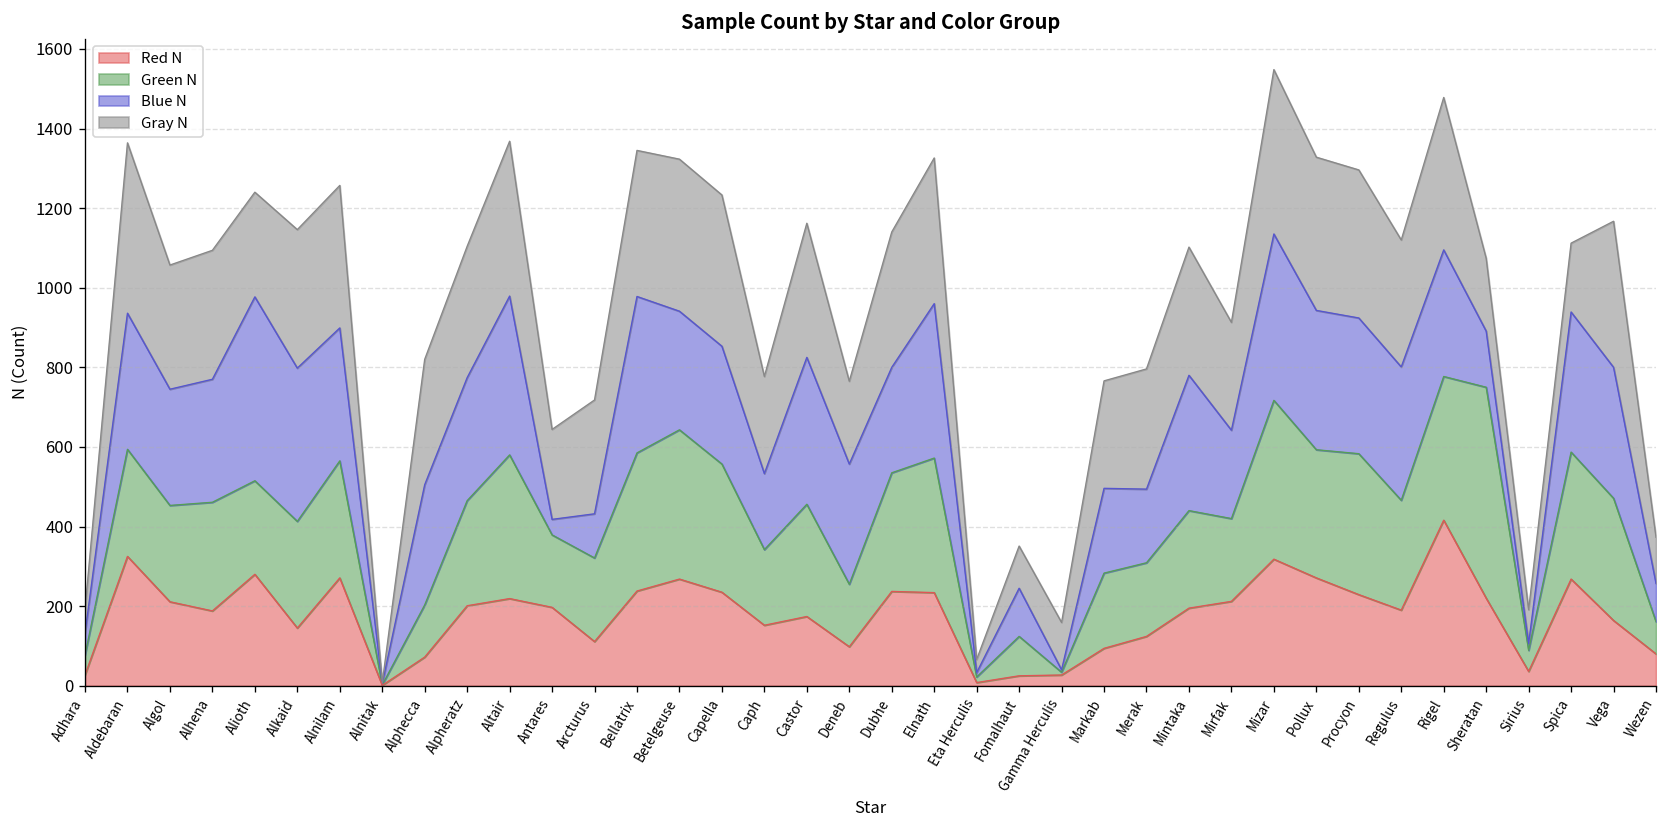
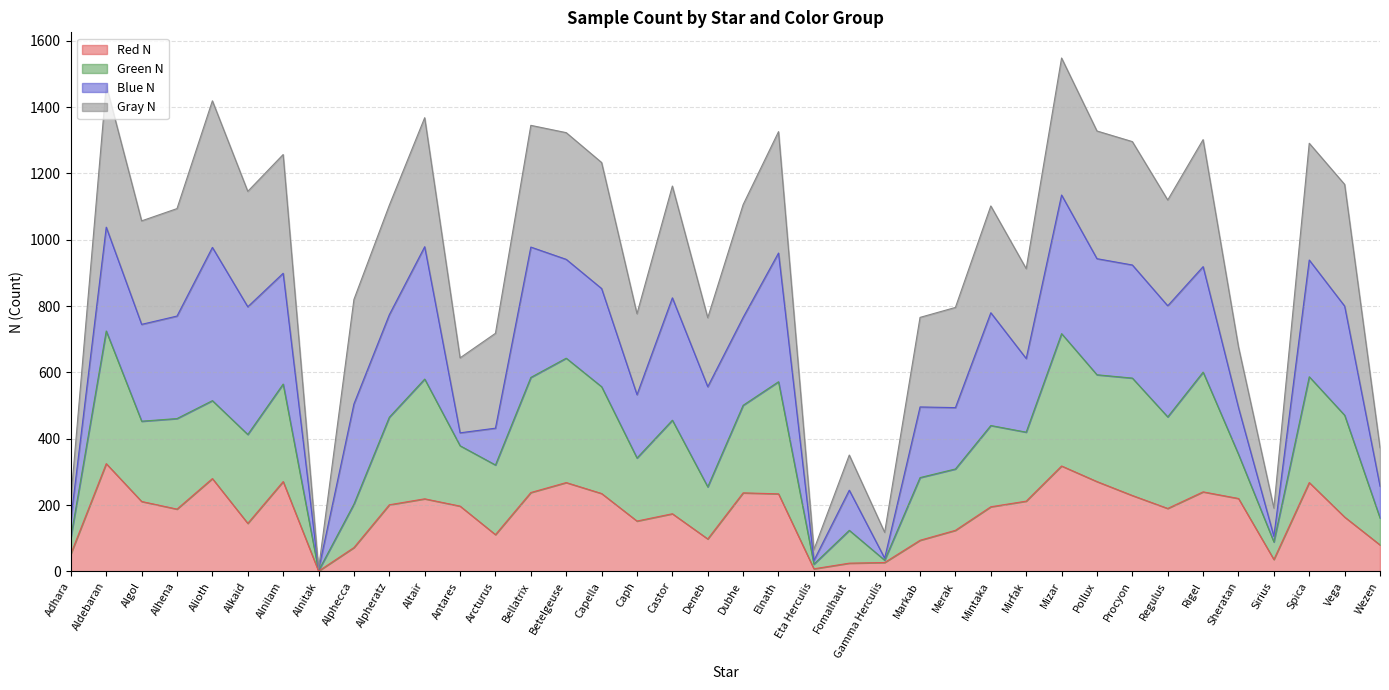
  {
    "Red N": {
-     "Adhara": 30,
+     "Adhara": 50,
      "Aldebaran": 330,
      "Algol": 210,
      "Alhena": 190,
      "Alioth": 280,
      "Alkaid": 150,
      "Alnilam": 270,
      "Alphecca": 70,
      "Alpheratz": 200,
      "Altair": 220,
      "Antares": 200,
      "Arcturus": 110,
      "Bellatrix": 240,
      "Betelgeuse": 270,
      "Capella": 240,
      "Caph": 150,
      "Castor": 170,
      "Deneb": 100,
      "Dubhe": 240,
      "Elnath": 230,
      "Eta Herculis": 10,
      "Fomalhaut": 30,
      "Markab": 90,
      "Merak": 120,
      "Mintaka": 200,
      "Mirfak": 210,
      "Mizar": 320,
      "Pollux": 270,
      "Procyon": 230,
      "Regulus": 190,
-     "Rigel": 420,
+     "Rigel": 240,
      "Sheratan": 220,
      "Sirius": 40,
      "Spica": 270,
      "Vega": 160,
      "Wezen": 80
    },
    "Green N": {
      "Adhara": 50,
-     "Aldebaran": 270,
+     "Aldebaran": 400,
      "Algol": 240,
      "Alhena": 270,
      "Alioth": 240,
      "Alkaid": 270,
      "Alnilam": 290,
      "Alphecca": 130,
      "Alpheratz": 260,
      "Altair": 360,
      "Antares": 180,
      "Arcturus": 210,
      "Bellatrix": 350,
      "Betelgeuse": 380,
      "Capella": 320,
      "Caph": 190,
      "Castor": 280,
      "Deneb": 160,
-     "Dubhe": 300,
+     "Dubhe": 260,
      "Elnath": 340,
      "Eta Herculis": 10,
      "Fomalhaut": 100,
      "Markab": 190,
      "Merak": 190,
      "Mintaka": 250,
      "Mirfak": 210,
      "Mizar": 400,
      "Pollux": 320,
      "Procyon": 350,
      "Regulus": 280,
      "Rigel": 360,
-     "Sheratan": 530,
+     "Sheratan": 130,
      "Sirius": 50,
      "Spica": 320,
      "Vega": 310,
      "Wezen": 80
    },
    "Blue N": {
      "Adhara": 60,
-     "Aldebaran": 340,
+     "Aldebaran": 310,
      "Algol": 290,
      "Alhena": 310,
      "Alioth": 460,
      "Alkaid": 390,
      "Alnilam": 330,
      "Alphecca": 300,
      "Alpheratz": 310,
      "Altair": 400,
      "Antares": 40,
      "Arcturus": 110,
      "Bellatrix": 390,
      "Betelgeuse": 300,
      "Capella": 300,
      "Caph": 190,
      "Castor": 370,
      "Deneb": 300,
      "Dubhe": 270,
      "Elnath": 390,
      "Eta Herculis": 10,
      "Fomalhaut": 120,
      "Markab": 210,
      "Merak": 190,
      "Mintaka": 340,
      "Mirfak": 220,
      "Mizar": 420,
      "Pollux": 350,
      "Procyon": 340,
      "Regulus": 340,
      "Rigel": 320,
      "Sheratan": 140,
      "Sirius": 20,
      "Spica": 350,
      "Vega": 330,
      "Wezen": 100
    },
    "Gray N": {
      "Adhara": 60,
      "Algol": 310,
      "Alhena": 320,
-     "Alioth": 260,
+     "Alioth": 440,
      "Alkaid": 350,
      "Alnilam": 360,
      "Alphecca": 320,
      "Alpheratz": 330,
      "Altair": 390,
      "Antares": 230,
      "Arcturus": 290,
      "Bellatrix": 370,
      "Betelgeuse": 380,
      "Capella": 380,
      "Caph": 240,
      "Castor": 340,
      "Deneb": 210,
      "Dubhe": 340,
      "Elnath": 370,
      "Eta Herculis": 30,
      "Fomalhaut": 110,
-     "Gamma Herculis": 120,
+     "Gamma Herculis": 80,
      "Markab": 270,
      "Merak": 300,
      "Mintaka": 320,
      "Mirfak": 270,
      "Mizar": 410,
      "Pollux": 390,
      "Procyon": 370,
      "Regulus": 320,
      "Rigel": 380,
      "Sheratan": 180,
      "Sirius": 90,
-     "Spica": 170,
+     "Spica": 350,
      "Vega": 370,
      "Wezen": 120
    }
  }
